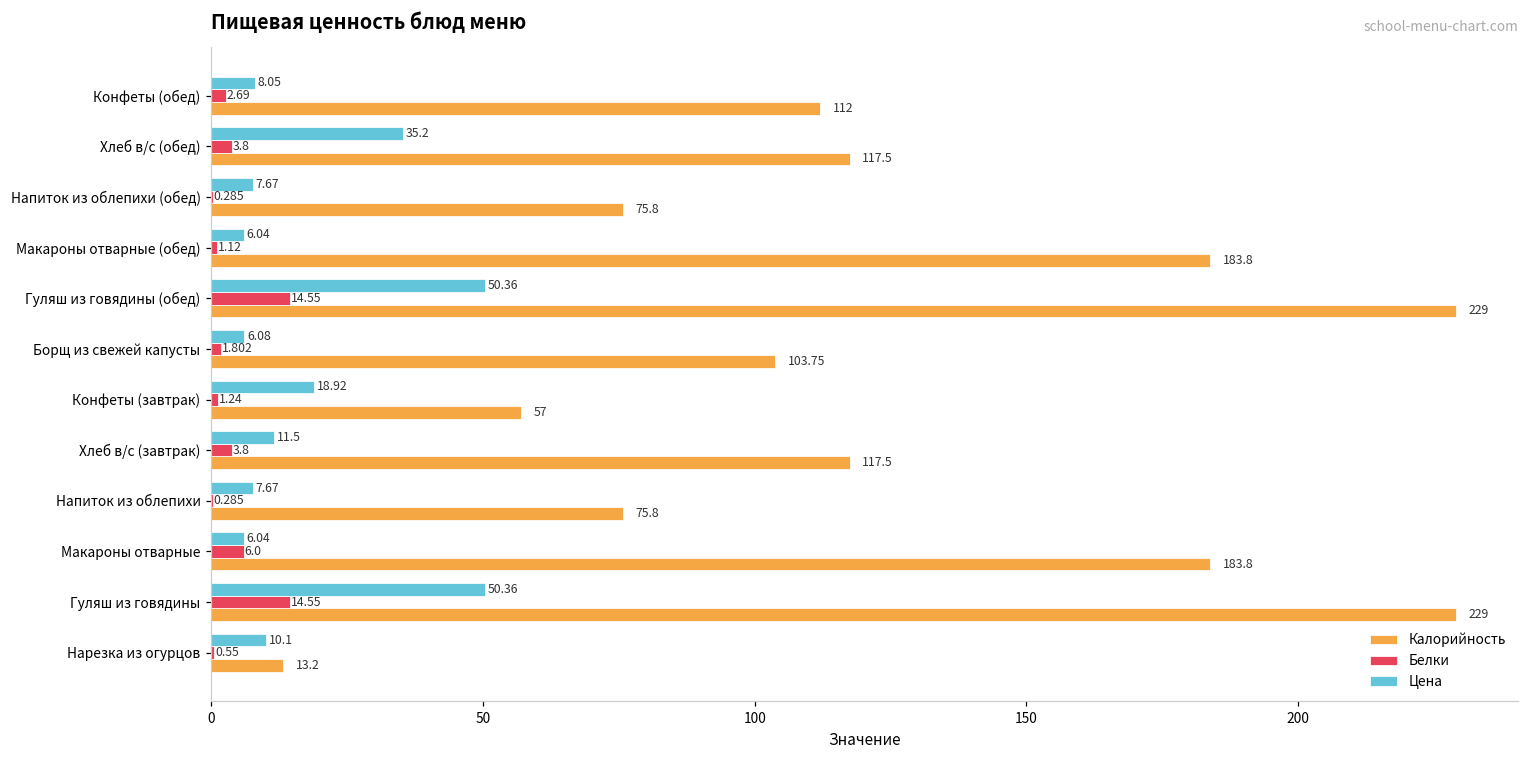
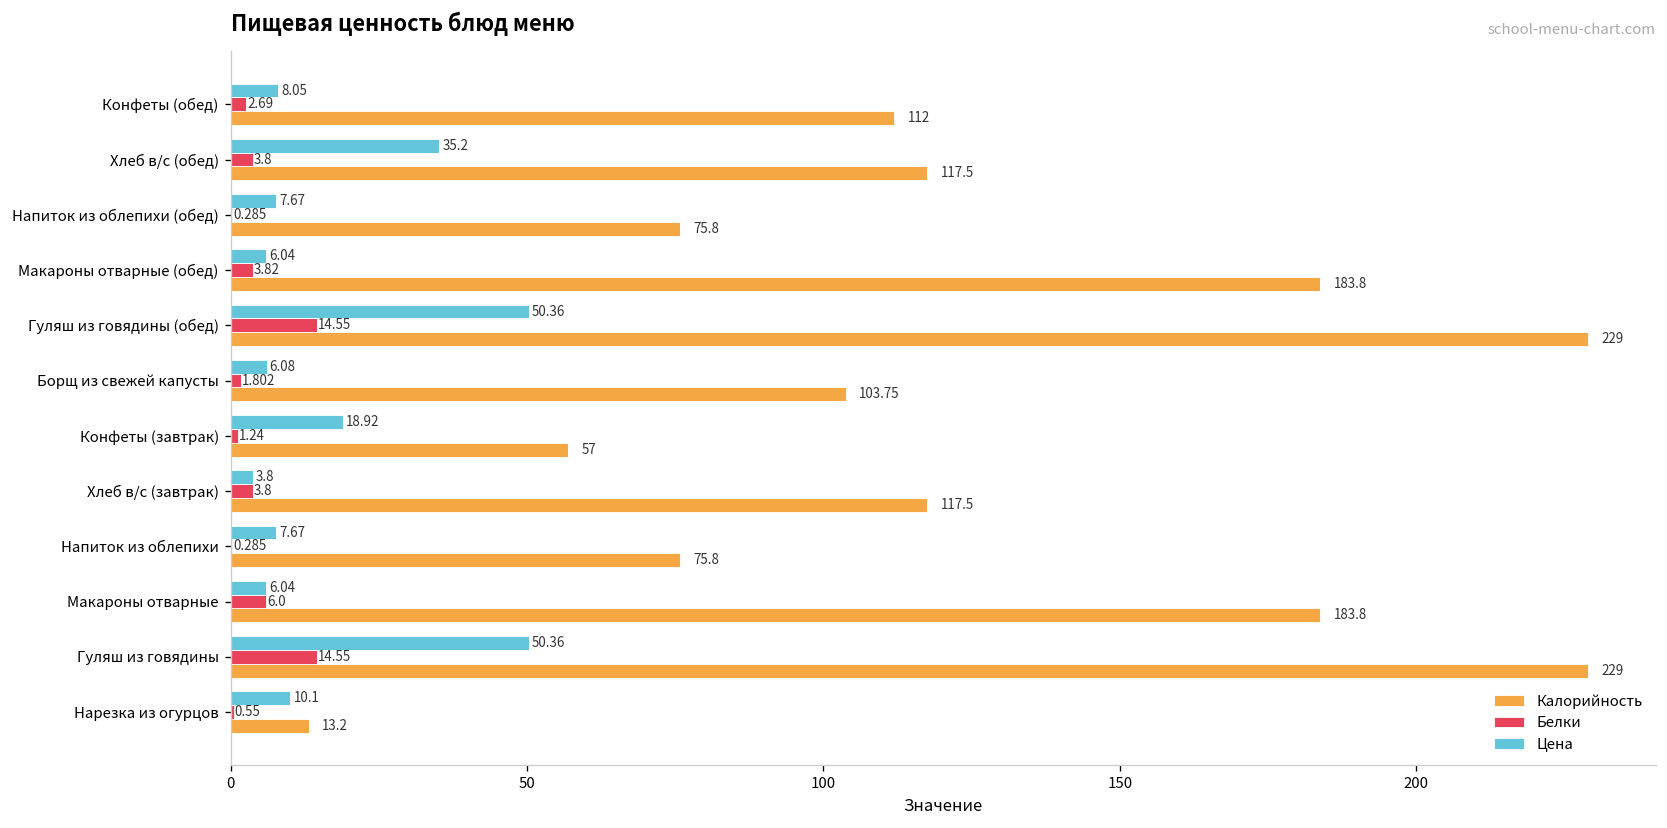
  {
    "Калорийность": {
      "Конфеты (обед)": 112,
      "Хлеб в/с (обед)": 117.5,
      "Напиток из облепихи (обед)": 75.8,
      "Макароны отварные (обед)": 183.8,
      "Гуляш из говядины (обед)": 229,
      "Борщ из свежей капусты": 103.75,
      "Конфеты (завтрак)": 57,
      "Хлеб в/с (завтрак)": 117.5,
      "Напиток из облепихи": 75.8,
      "Макароны отварные": 183.8,
      "Гуляш из говядины": 229,
      "Нарезка из огурцов": 13.2
    },
    "Белки": {
      "Конфеты (обед)": 2.69,
      "Хлеб в/с (обед)": 3.8,
      "Напиток из облепихи (обед)": 0.285,
-     "Макароны отварные (обед)": 1.12,
+     "Макароны отварные (обед)": 3.82,
      "Гуляш из говядины (обед)": 14.55,
      "Борщ из свежей капусты": 1.802,
      "Конфеты (завтрак)": 1.24,
      "Хлеб в/с (завтрак)": 3.8,
      "Напиток из облепихи": 0.285,
      "Макароны отварные": 6.0,
      "Гуляш из говядины": 14.55,
      "Нарезка из огурцов": 0.55
    },
    "Цена": {
      "Конфеты (обед)": 8.05,
      "Хлеб в/с (обед)": 35.2,
      "Напиток из облепихи (обед)": 7.67,
      "Макароны отварные (обед)": 6.04,
      "Гуляш из говядины (обед)": 50.36,
      "Борщ из свежей капусты": 6.08,
      "Конфеты (завтрак)": 18.92,
-     "Хлеб в/с (завтрак)": 11.5,
+     "Хлеб в/с (завтрак)": 3.8,
      "Напиток из облепихи": 7.67,
      "Макароны отварные": 6.04,
      "Гуляш из говядины": 50.36,
      "Нарезка из огурцов": 10.1
    }
  }
